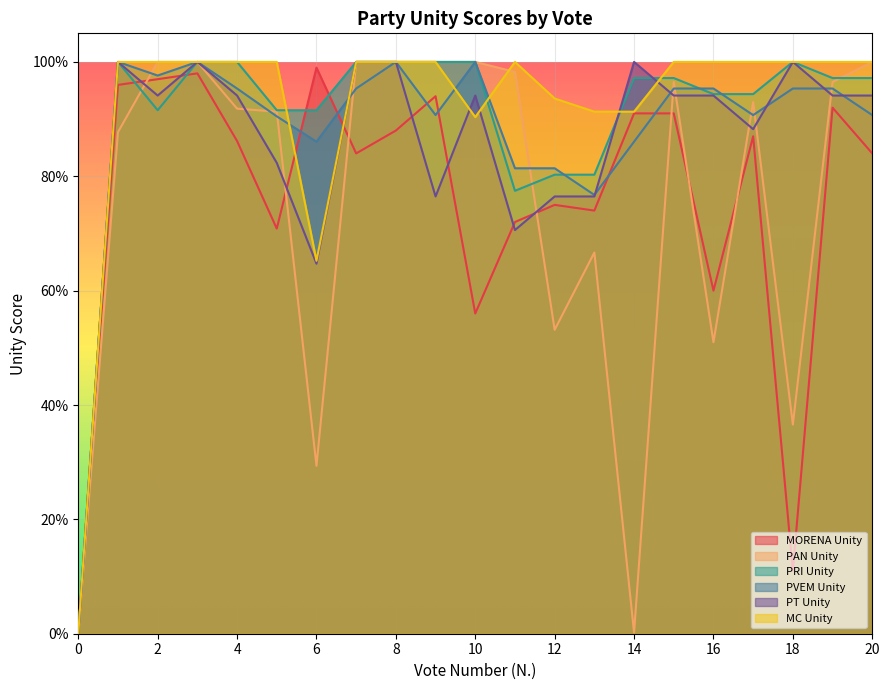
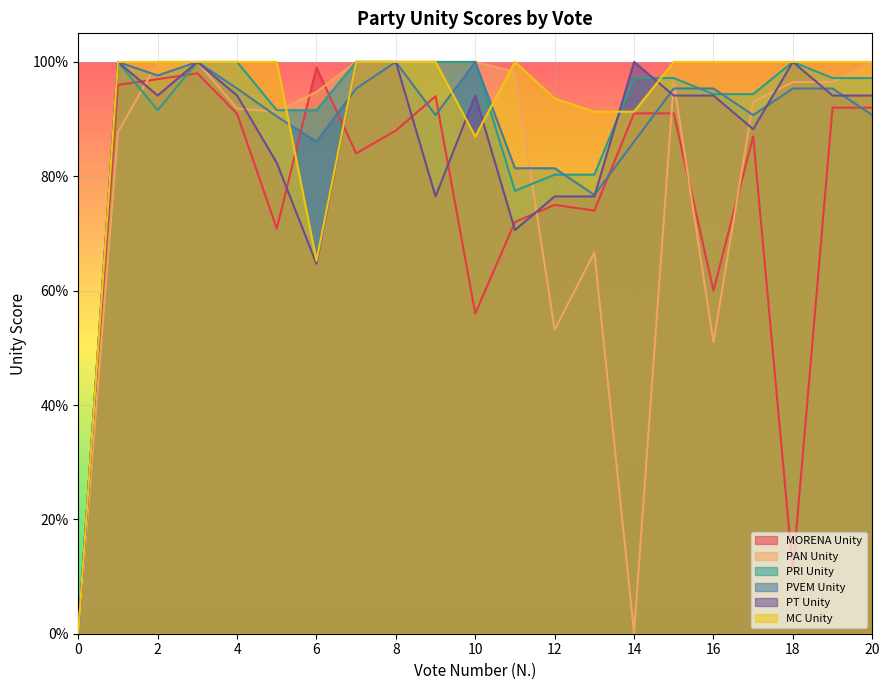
  {
    "MORENA Unity": {
      "2": "97%",
-     "4": "86%",
+     "4": "91%",
      "6": "99%",
      "8": "88%",
      "10": "56%",
      "12": "75%",
      "16": "60%",
-     "20": "84%"
+     "20": "92%"
    },
    "PAN Unity": {
      "4": "92%",
-     "6": "29%",
+     "6": "95%",
      "12": "53%",
      "14": "0%",
      "16": "51%",
-     "18": "37%"
+     "18": "96%"
    },
    "MC Unity": {
      "6": "65%",
-     "10": "90%",
+     "10": "87%",
      "12": "94%",
      "16": "100%"
    }
  }
